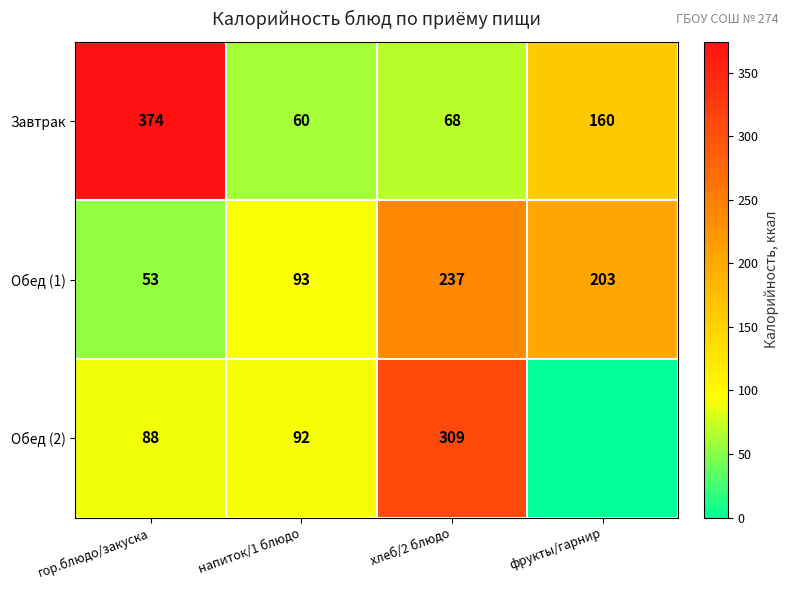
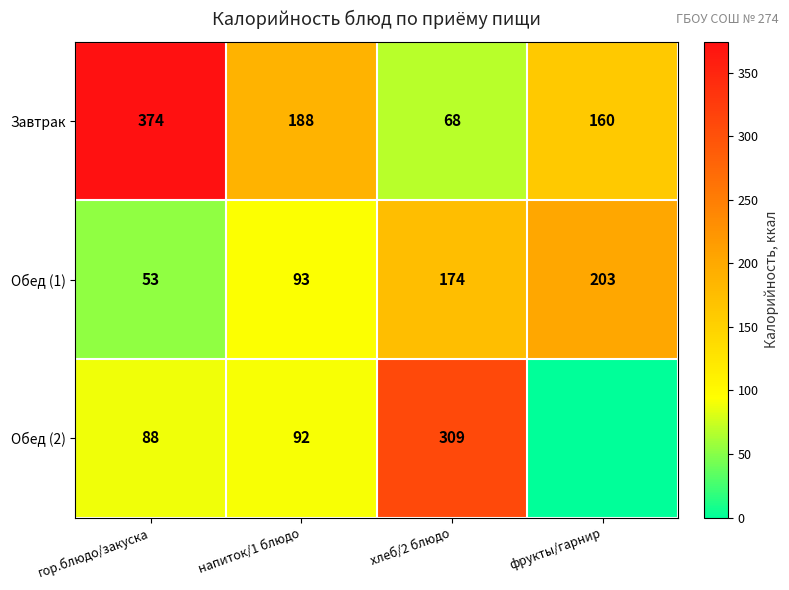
  {
    "Завтрак": {
      "гор.блюдо/закуска": 374,
-     "напиток/1 блюдо": 60,
+     "напиток/1 блюдо": 188,
      "хлеб/2 блюдо": 68,
      "фрукты/гарнир": 160
    },
    "Обед (1)": {
      "гор.блюдо/закуска": 53,
      "напиток/1 блюдо": 93,
-     "хлеб/2 блюдо": 237,
+     "хлеб/2 блюдо": 174,
      "фрукты/гарнир": 203
    },
    "Обед (2)": {
      "гор.блюдо/закуска": 88,
      "напиток/1 блюдо": 92,
      "хлеб/2 блюдо": 309
    }
  }
